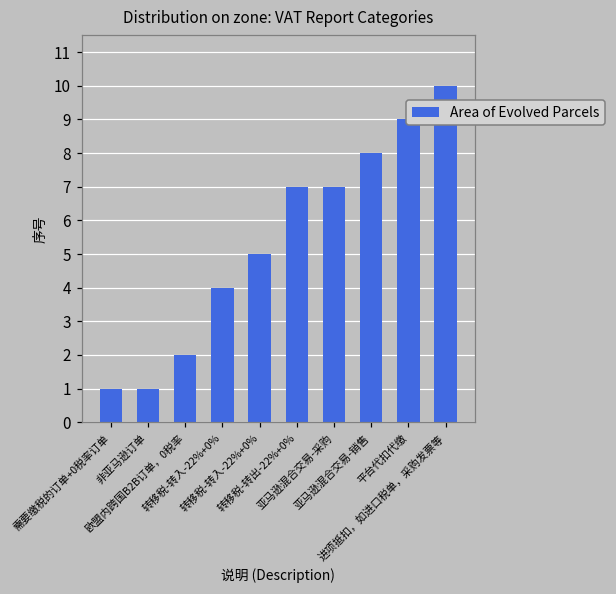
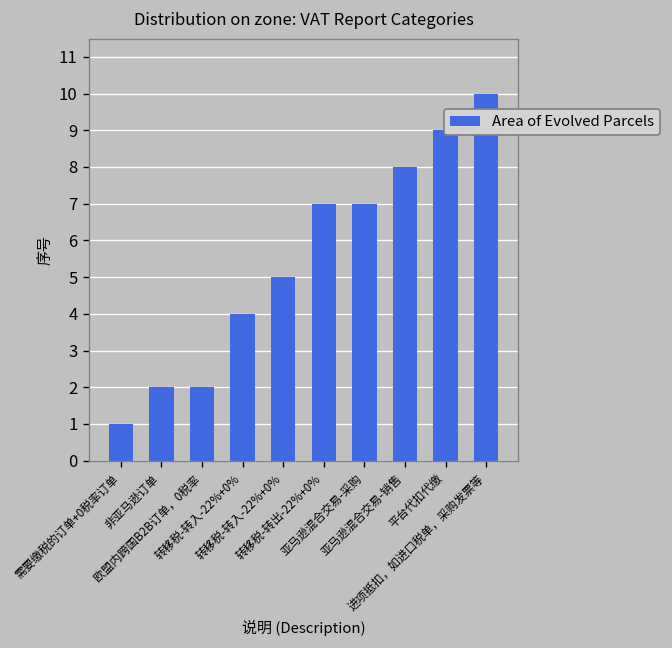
  {
    "需要缴税的订单+0税率订单": 1,
-   "非亚马逊订单": 1,
+   "非亚马逊订单": 2,
    "欧盟内跨国B2B订单，0税率": 2,
    "转移税-转出-22%+0%": 7,
    "亚马逊混合交易-采购": 7,
    "亚马逊混合交易-销售": 8,
    "进项抵扣，如进口税单，采购发票等": 10
  }
